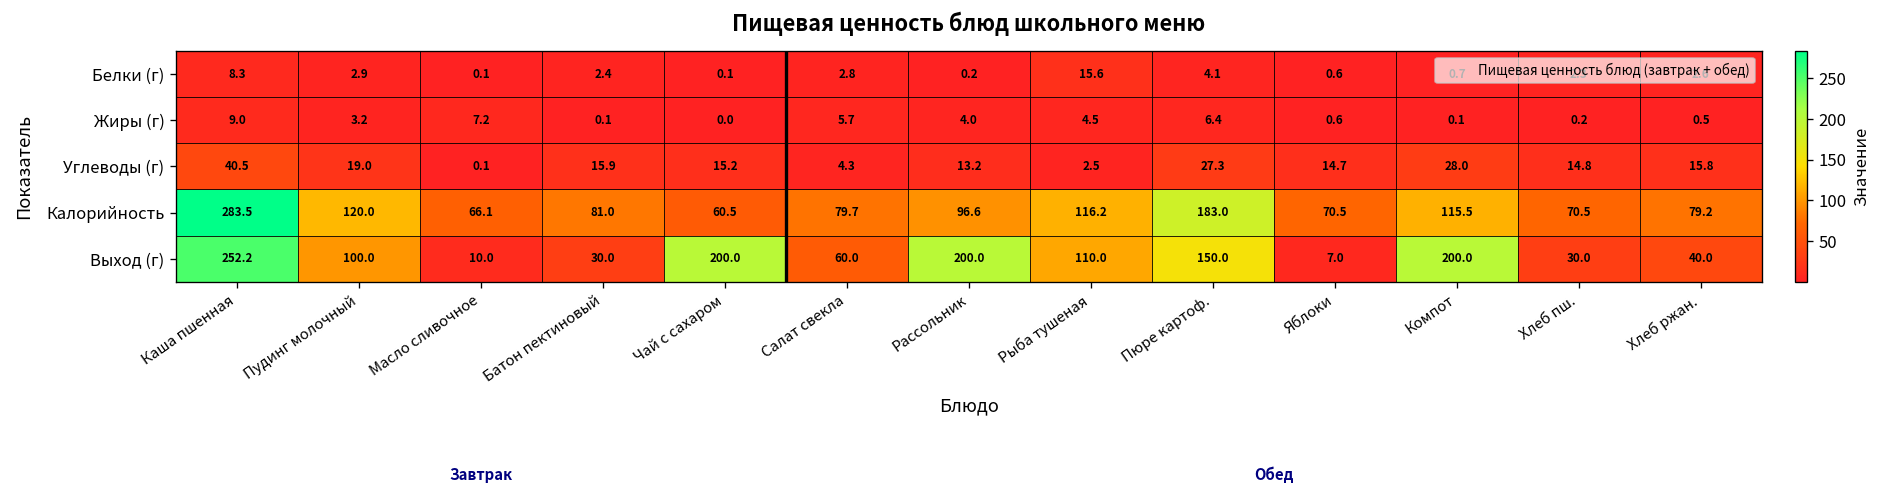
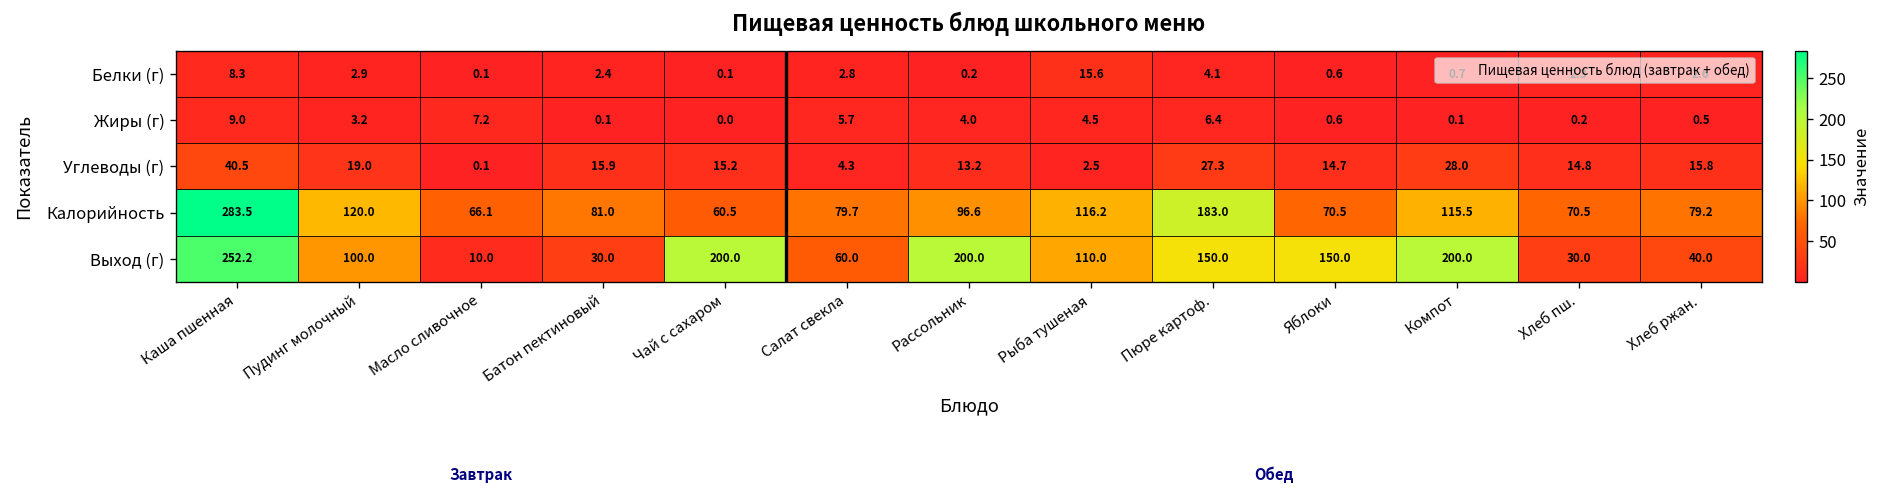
  {
    "Белки (г)": {
      "Каша пшенная": 8.3,
      "Пудинг молочный": 2.9,
      "Масло сливочное": 0.1,
      "Батон пектиновый": 2.4,
      "Чай с сахаром": 0.1,
      "Салат свекла": 2.8,
      "Рассольник": 0.2,
      "Рыба тушеная": 15.6,
      "Пюре картоф.": 4.1,
      "Яблоки": 0.6
    },
    "Жиры (г)": {
      "Каша пшенная": 9.0,
      "Пудинг молочный": 3.2,
      "Масло сливочное": 7.2,
      "Батон пектиновый": 0.1,
      "Чай с сахаром": 0.0,
      "Салат свекла": 5.7,
      "Рассольник": 4.0,
      "Рыба тушеная": 4.5,
      "Пюре картоф.": 6.4,
      "Яблоки": 0.6,
      "Компот": 0.1,
      "Хлеб пш.": 0.2,
      "Хлеб ржан.": 0.5
    },
    "Углеводы (г)": {
      "Каша пшенная": 40.5,
      "Пудинг молочный": 19.0,
      "Масло сливочное": 0.1,
      "Батон пектиновый": 15.9,
      "Чай с сахаром": 15.2,
      "Салат свекла": 4.3,
      "Рассольник": 13.2,
      "Рыба тушеная": 2.5,
      "Пюре картоф.": 27.3,
      "Яблоки": 14.7,
      "Компот": 28.0,
      "Хлеб пш.": 14.8,
      "Хлеб ржан.": 15.8
    },
    "Калорийность": {
      "Каша пшенная": 283.5,
      "Пудинг молочный": 120.0,
      "Масло сливочное": 66.1,
      "Батон пектиновый": 81.0,
      "Чай с сахаром": 60.5,
      "Салат свекла": 79.7,
      "Рассольник": 96.6,
      "Рыба тушеная": 116.2,
      "Пюре картоф.": 183.0,
      "Яблоки": 70.5,
      "Компот": 115.5,
      "Хлеб пш.": 70.5,
      "Хлеб ржан.": 79.2
    },
    "Выход (г)": {
      "Каша пшенная": 252.2,
      "Пудинг молочный": 100.0,
      "Масло сливочное": 10.0,
      "Батон пектиновый": 30.0,
      "Чай с сахаром": 200.0,
      "Салат свекла": 60.0,
      "Рассольник": 200.0,
      "Рыба тушеная": 110.0,
      "Пюре картоф.": 150.0,
-     "Яблоки": 7.0,
+     "Яблоки": 150.0,
      "Компот": 200.0,
      "Хлеб пш.": 30.0,
      "Хлеб ржан.": 40.0
    }
  }
